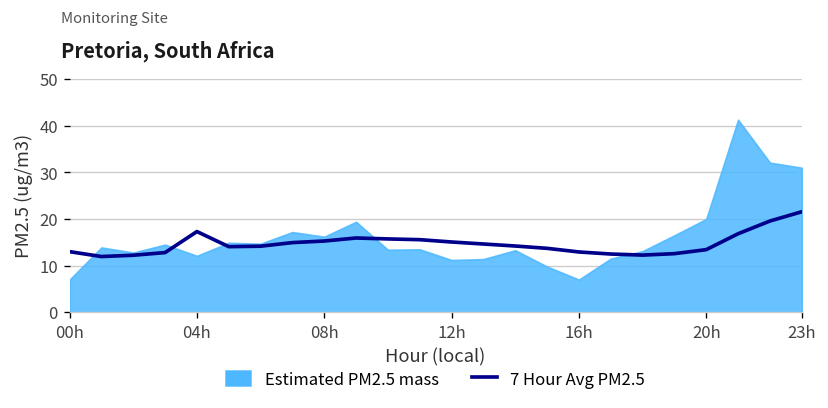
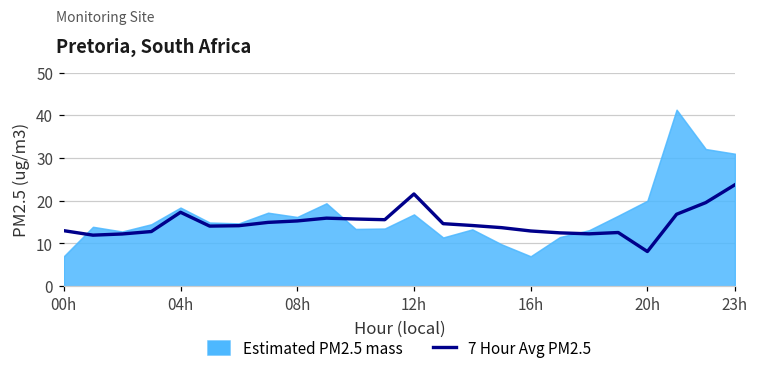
  {
    "7 Hour Avg PM2.5": {
      "00h": 13,
      "04h": 17,
      "08h": 15,
-     "12h": 15,
+     "12h": 22,
      "16h": 13,
-     "20h": 13,
-     "23h": 22
+     "20h": 8,
+     "23h": 24
    },
    "Estimated PM2.5 mass": {
      "00h": 7,
-     "04h": 12,
+     "04h": 18,
      "08h": 16,
-     "12h": 11,
+     "12h": 17,
      "16h": 7,
      "20h": 20,
      "23h": 31
    }
  }
